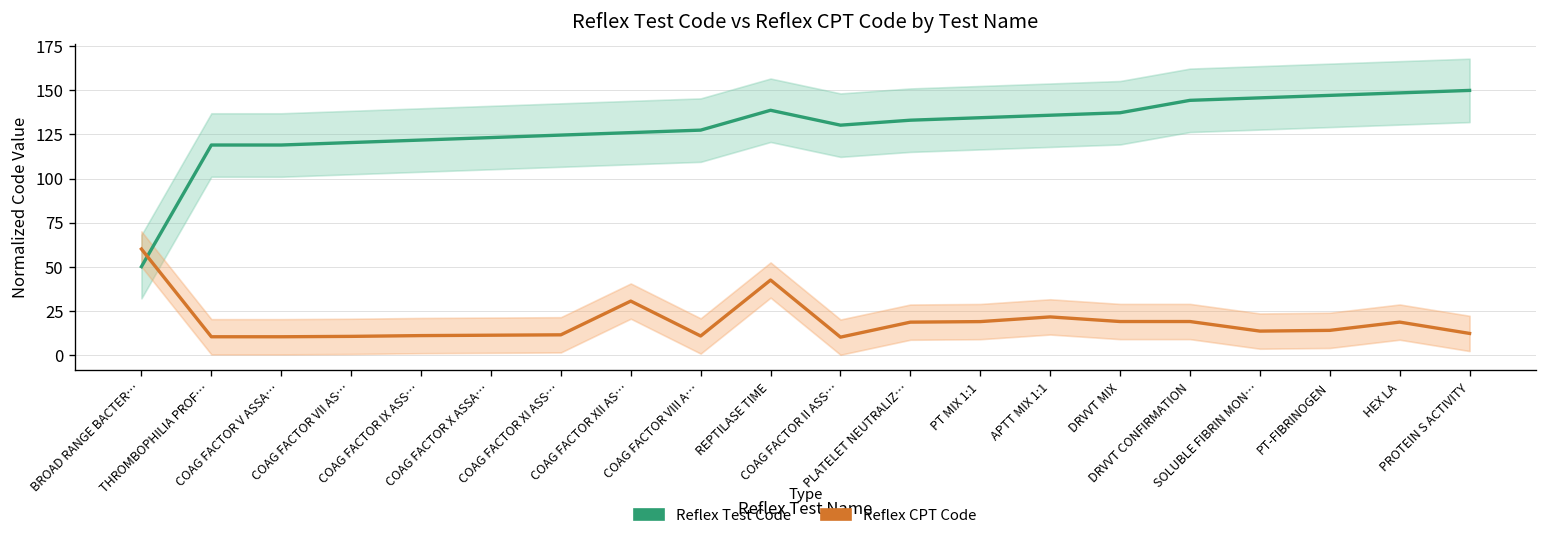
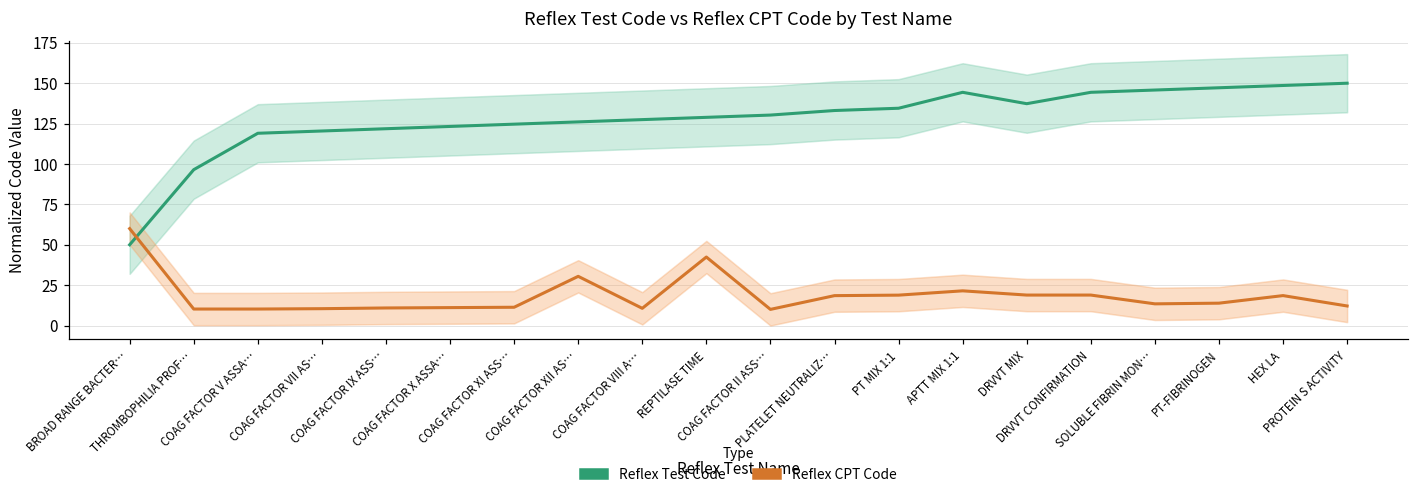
  {
    "Reflex Test Code": {
      "BROAD RANGE BACTER…": 50,
-     "THROMBOPHILIA PROF…": 119,
+     "THROMBOPHILIA PROF…": 96,
      "COAG FACTOR V ASSA…": 119,
      "COAG FACTOR VII AS…": 120,
      "COAG FACTOR IX ASS…": 122,
      "COAG FACTOR X ASSA…": 123,
      "COAG FACTOR XI ASS…": 125,
      "COAG FACTOR XII AS…": 126,
      "COAG FACTOR VIII A…": 127,
-     "REPTILASE TIME": 139,
+     "REPTILASE TIME": 129,
      "COAG FACTOR II ASS…": 130,
      "PLATELET NEUTRALIZ…": 133,
      "PT MIX 1:1": 135,
-     "APTT MIX 1:1": 136,
+     "APTT MIX 1:1": 144,
      "DRVVT MIX": 137,
      "DRVVT CONFIRMATION": 144,
      "SOLUBLE FIBRIN MON…": 146,
      "PT-FIBRINOGEN": 147,
      "HEX LA": 149,
      "PROTEIN S ACTIVITY": 150
    },
    "Reflex CPT Code": {
      "BROAD RANGE BACTER…": 60,
      "THROMBOPHILIA PROF…": 10,
      "COAG FACTOR V ASSA…": 10,
      "COAG FACTOR VII AS…": 10,
      "COAG FACTOR IX ASS…": 11,
      "COAG FACTOR X ASSA…": 11,
      "COAG FACTOR XI ASS…": 11,
      "COAG FACTOR XII AS…": 30,
      "COAG FACTOR VIII A…": 11,
      "REPTILASE TIME": 42,
      "COAG FACTOR II ASS…": 10,
      "PLATELET NEUTRALIZ…": 19,
      "PT MIX 1:1": 19,
      "APTT MIX 1:1": 21,
      "DRVVT MIX": 19,
      "DRVVT CONFIRMATION": 19,
      "SOLUBLE FIBRIN MON…": 13,
      "PT-FIBRINOGEN": 14,
      "HEX LA": 19,
      "PROTEIN S ACTIVITY": 12
    }
  }
